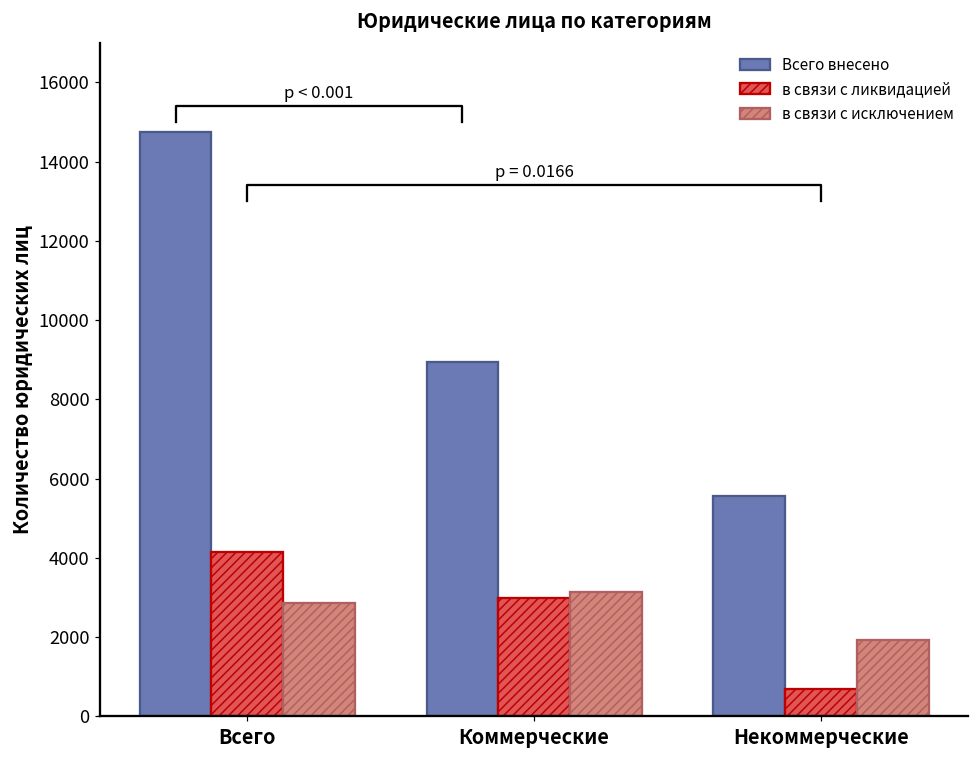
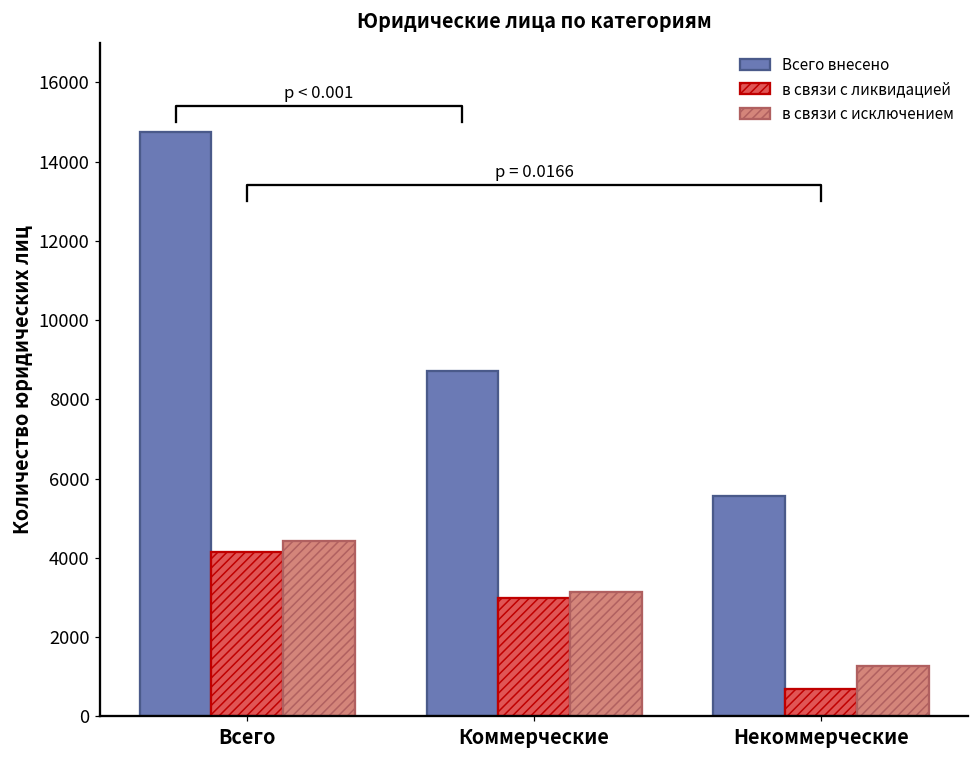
  {
    "Всего внесено": {
      "Всего": 14800,
-     "Коммерческие": 8900,
+     "Коммерческие": 8700,
      "Некоммерческие": 5600
    },
    "в связи с ликвидацией": {
      "Всего": 4200,
      "Коммерческие": 3000,
      "Некоммерческие": 700
    },
    "в связи с исключением": {
-     "Всего": 2900,
+     "Всего": 4400,
      "Коммерческие": 3100,
-     "Некоммерческие": 1900
+     "Некоммерческие": 1300
    }
  }
